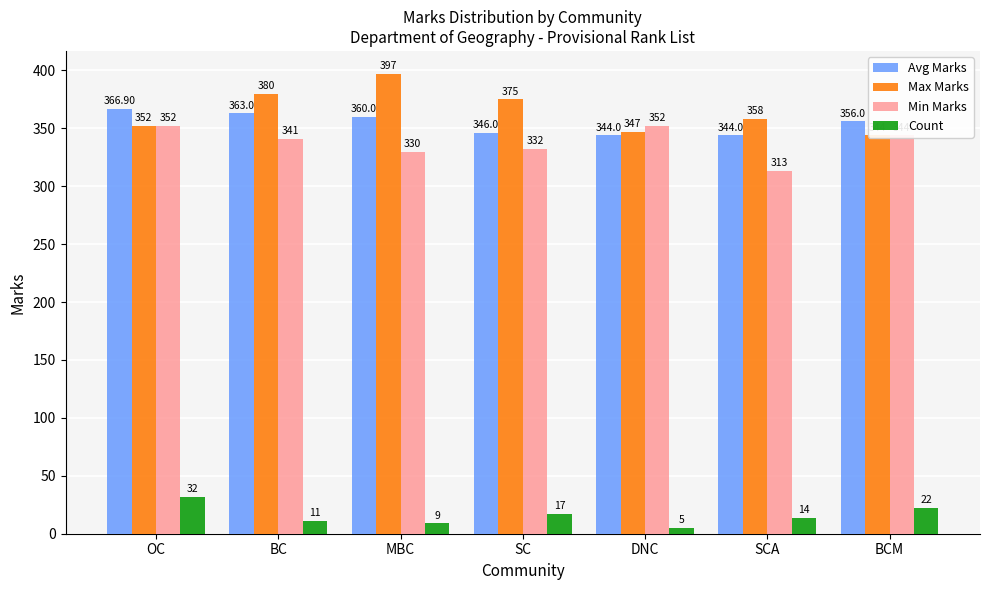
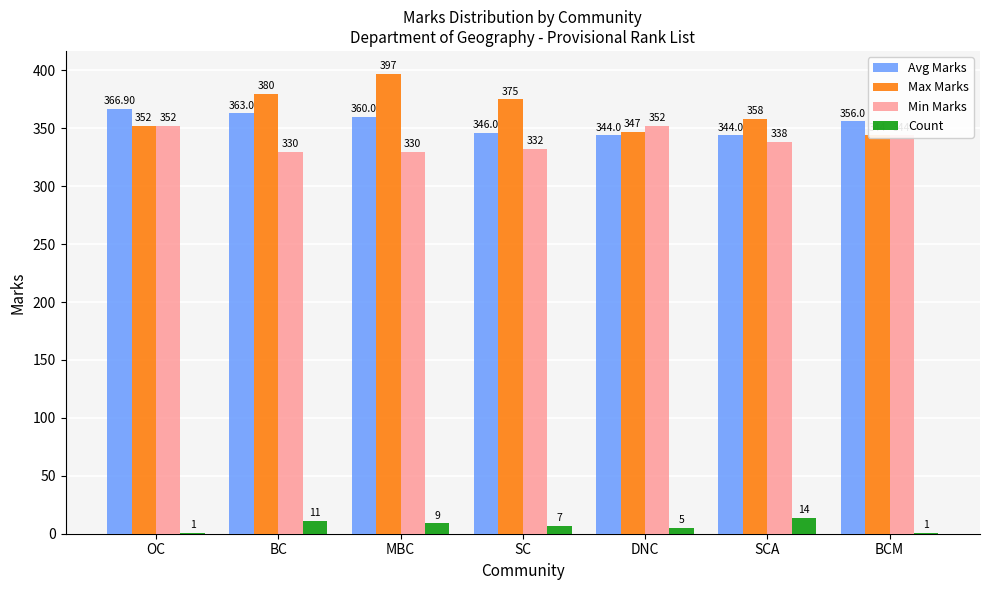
  {
    "Avg Marks": {
      "OC": 366.90,
      "BC": 363.0,
      "MBC": 360.0,
      "SC": 346.0,
      "DNC": 344.0,
      "SCA": 344.0,
      "BCM": 356.0
    },
    "Max Marks": {
      "OC": 352,
      "BC": 380,
      "MBC": 397,
      "SC": 375,
      "DNC": 347,
      "SCA": 358
    },
    "Min Marks": {
      "OC": 352,
-     "BC": 341,
+     "BC": 330,
      "MBC": 330,
      "SC": 332,
      "DNC": 352,
-     "SCA": 313
+     "SCA": 338
    },
    "Count": {
-     "OC": 32,
+     "OC": 1,
      "BC": 11,
      "MBC": 9,
-     "SC": 17,
+     "SC": 7,
      "DNC": 5,
      "SCA": 14,
-     "BCM": 22
+     "BCM": 1
    }
  }
